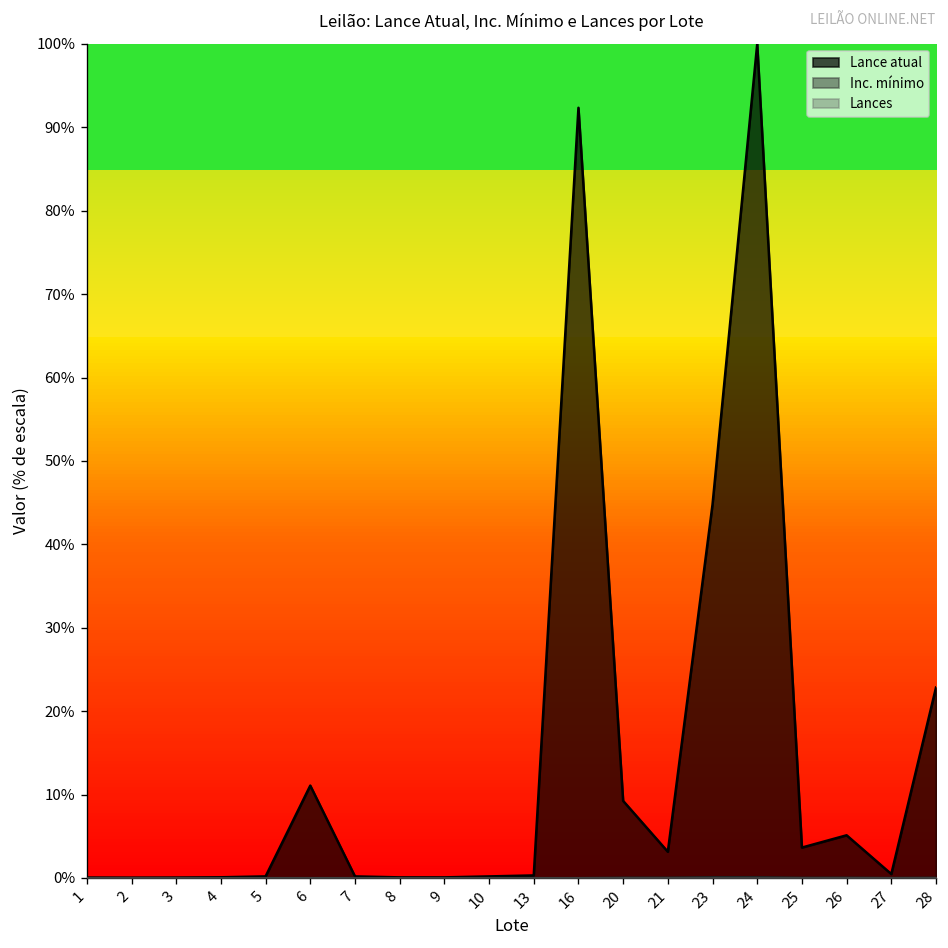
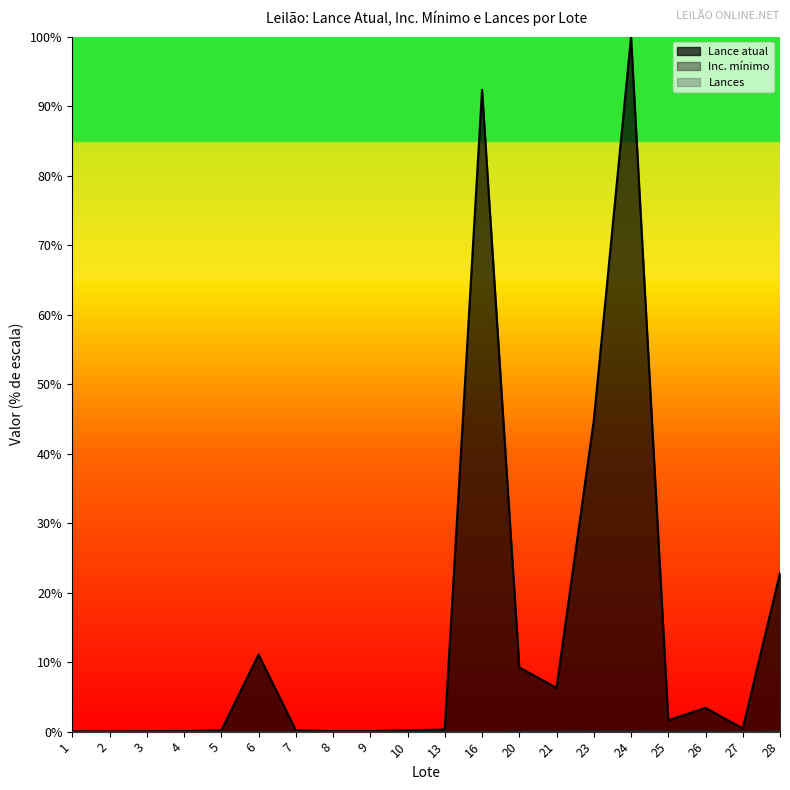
  {
    "Lance atual": {
      "6": "11%",
      "16": "92%",
      "20": "9%",
-     "21": "3%",
+     "21": "6%",
      "23": "45%",
      "24": "100%",
-     "25": "4%",
-     "26": "5%",
+     "25": "2%",
+     "26": "3%",
      "27": "0%",
      "28": "23%"
    }
  }
